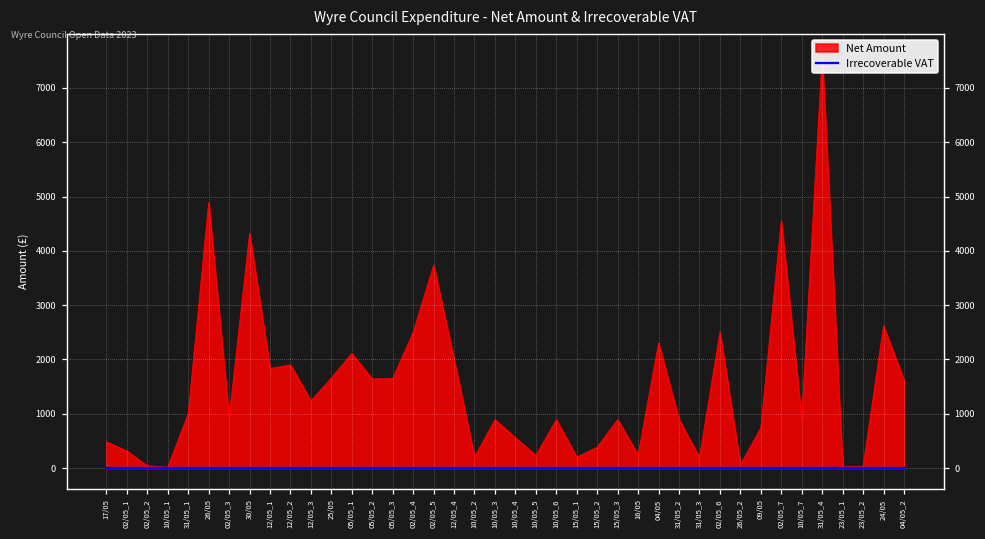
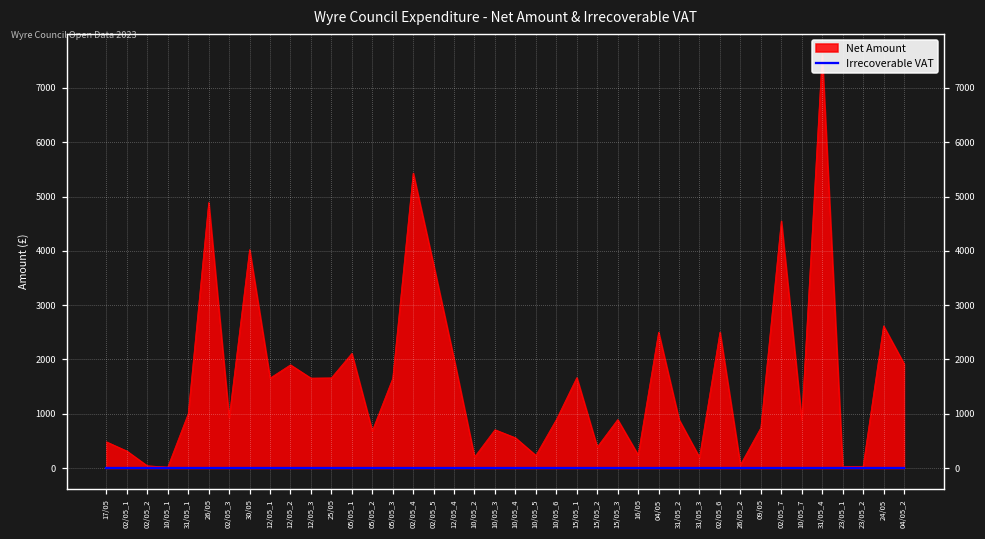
  {
    "Net Amount": {
      "17/05": 500,
      "02/05_1": 300,
      "31/05_1": 1000,
      "26/05": 4900,
      "02/05_3": 900,
-     "30/05": 4300,
-     "12/05_1": 1800,
+     "30/05": 4000,
+     "12/05_1": 1700,
      "12/05_2": 1900,
-     "12/05_3": 1200,
+     "12/05_3": 1700,
      "25/05": 1700,
      "05/05_1": 2100,
-     "05/05_2": 1600,
+     "05/05_2": 700,
      "05/05_3": 1700,
-     "02/05_4": 2500,
+     "02/05_4": 5400,
      "02/05_5": 3700,
      "12/05_4": 2000,
      "10/05_2": 200,
-     "10/05_3": 900,
+     "10/05_3": 700,
      "10/05_4": 600,
      "10/05_5": 200,
      "10/05_6": 900,
-     "15/05_1": 200,
+     "15/05_1": 1700,
      "15/05_2": 400,
      "15/05_3": 900,
      "16/05": 200,
-     "04/05": 2300,
+     "04/05": 2500,
      "31/05_2": 900,
      "31/05_3": 200,
      "02/05_6": 2500,
      "26/05_2": 100,
      "09/05": 700,
      "02/05_7": 4500,
      "10/05_7": 900,
      "24/05": 2600,
-     "04/05_2": 1600
+     "04/05_2": 1900
    },
    "Irrecoverable VAT": {
      "17/05": 0,
      "02/05_1": 0,
      "31/05_1": 0,
      "26/05": 0,
      "02/05_3": 0,
      "30/05": 0,
      "12/05_1": 0,
      "12/05_2": 0,
      "12/05_3": 0,
      "25/05": 0,
      "05/05_1": 0,
      "05/05_2": 0,
      "05/05_3": 0,
      "02/05_4": 0,
      "02/05_5": 0,
      "12/05_4": 0,
      "10/05_2": 0,
      "10/05_3": 0,
      "10/05_4": 0,
      "10/05_5": 0,
      "10/05_6": 0,
      "15/05_1": 0,
      "15/05_2": 0,
      "15/05_3": 0,
      "16/05": 0,
      "04/05": 0,
      "31/05_2": 0,
      "31/05_3": 0,
      "02/05_6": 0,
      "26/05_2": 0,
      "09/05": 0,
      "02/05_7": 0,
      "10/05_7": 0,
      "31/05_4": 0,
      "24/05": 0,
      "04/05_2": 0
    }
  }
